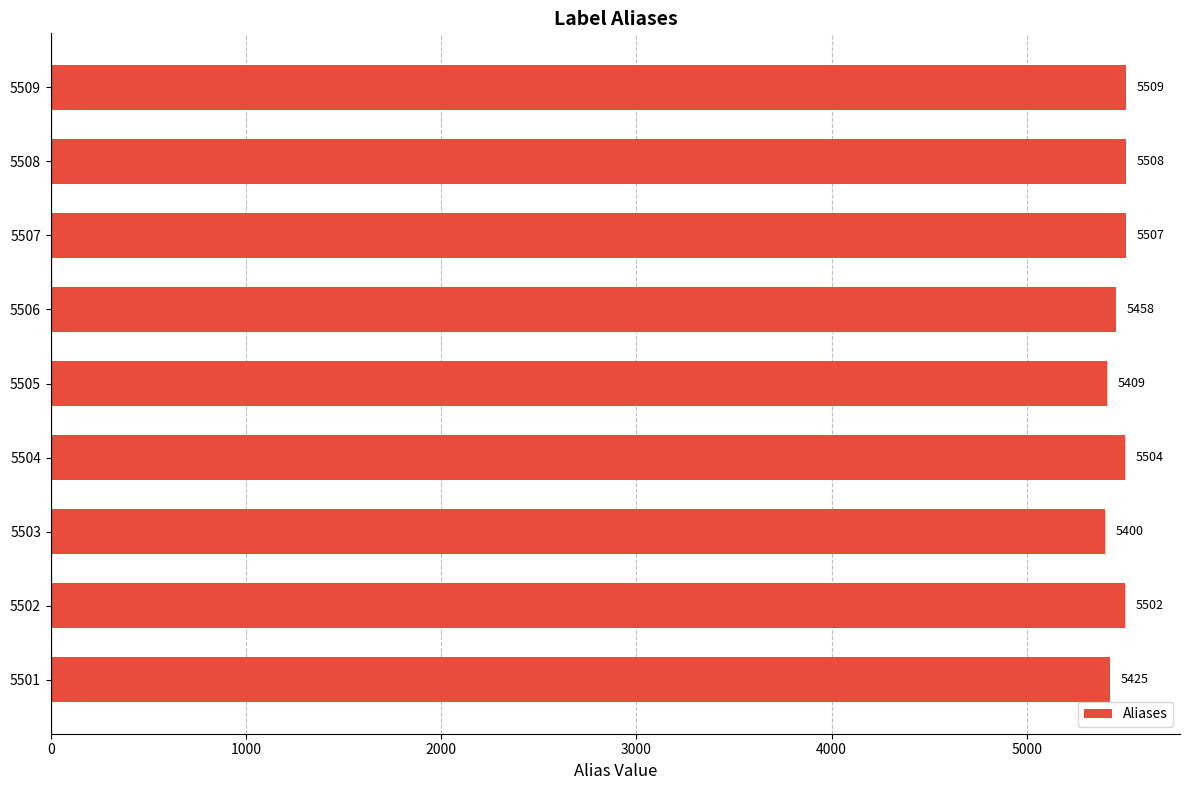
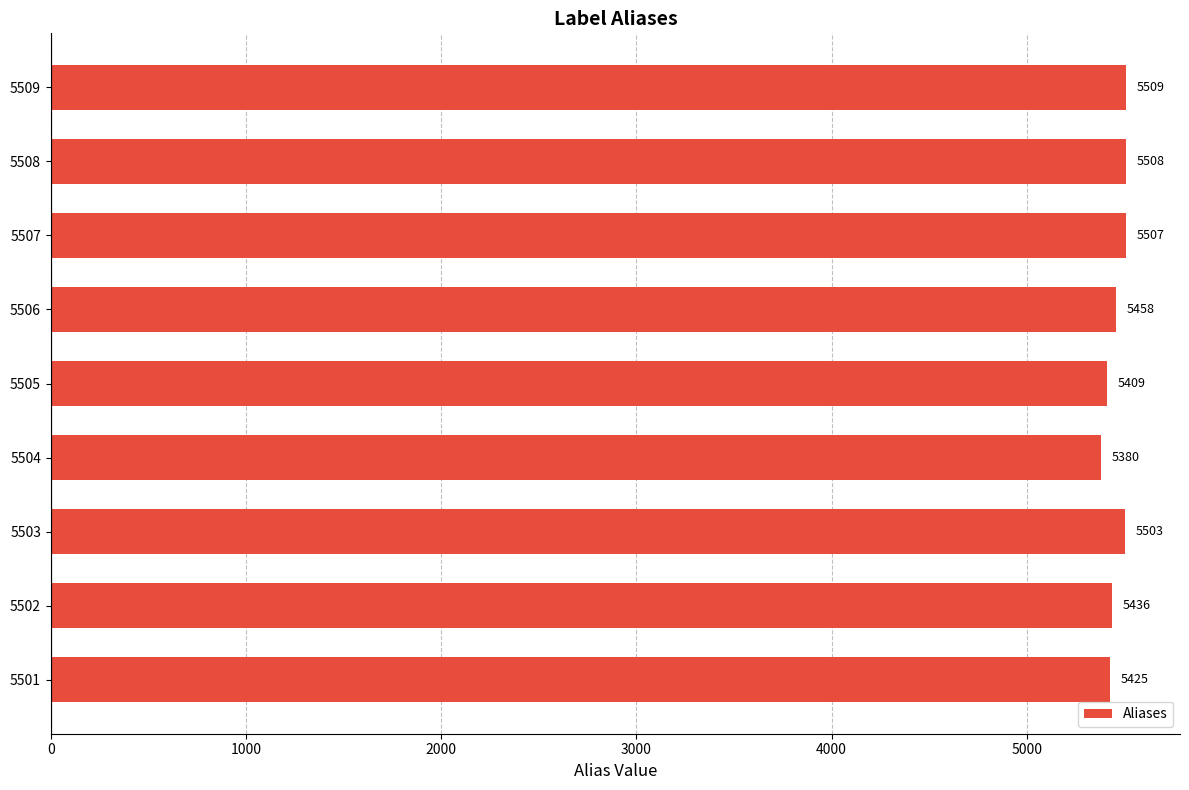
  {
    "5509": 5509,
    "5508": 5508,
    "5507": 5507,
    "5506": 5458,
    "5505": 5409,
-   "5504": 5504,
-   "5503": 5400,
-   "5502": 5502,
+   "5504": 5380,
+   "5503": 5503,
+   "5502": 5436,
    "5501": 5425
  }
